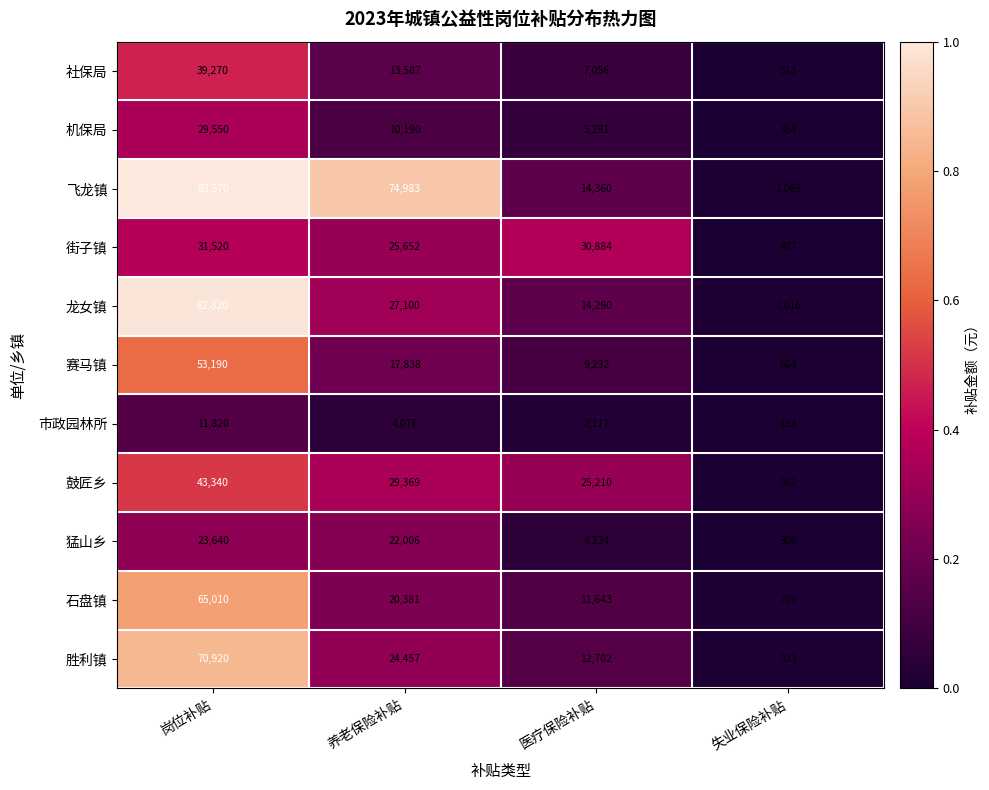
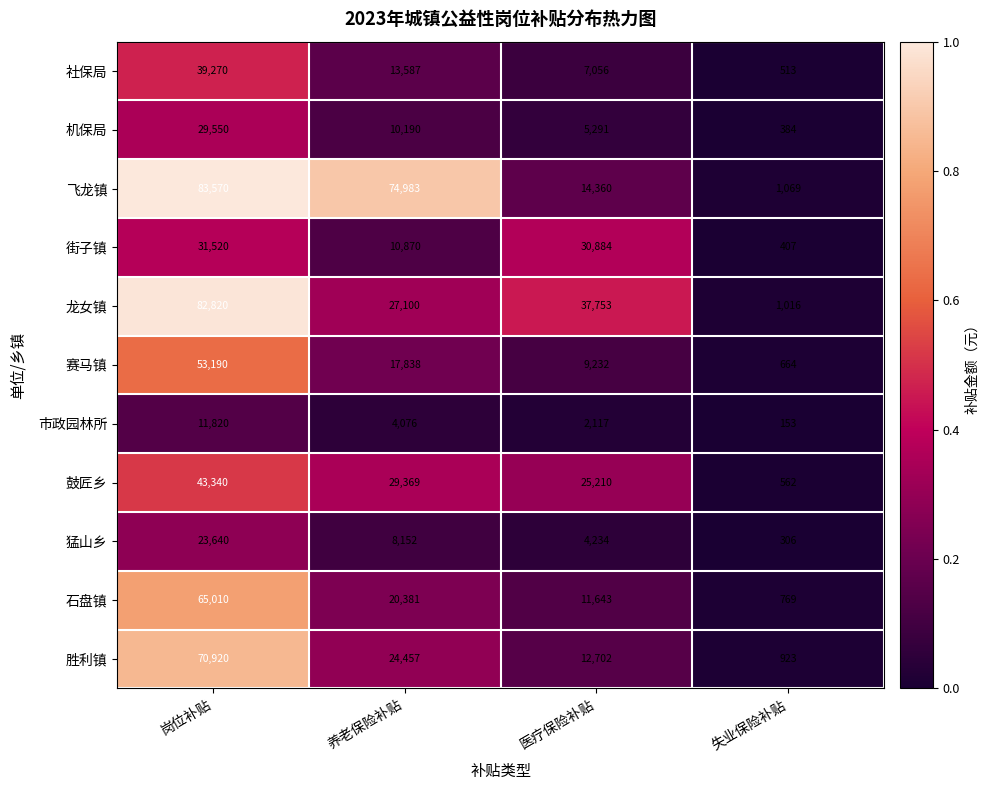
  {
    "社保局": {
      "岗位补贴": "39,270",
      "养老保险补贴": "13,587",
      "医疗保险补贴": "7,056",
      "失业保险补贴": "513"
    },
    "机保局": {
      "岗位补贴": "29,550",
      "养老保险补贴": "10,190",
      "医疗保险补贴": "5,291",
      "失业保险补贴": "384"
    },
    "飞龙镇": {
      "养老保险补贴": "74,983",
      "医疗保险补贴": "14,360",
      "失业保险补贴": "1,069"
    },
    "街子镇": {
      "岗位补贴": "31,520",
-     "养老保险补贴": "25,652",
+     "养老保险补贴": "10,870",
      "医疗保险补贴": "30,884",
      "失业保险补贴": "407"
    },
    "龙女镇": {
      "养老保险补贴": "27,100",
-     "医疗保险补贴": "14,290",
+     "医疗保险补贴": "37,753",
      "失业保险补贴": "1,016"
    },
    "赛马镇": {
      "岗位补贴": "53,190",
      "养老保险补贴": "17,838",
      "医疗保险补贴": "9,232",
      "失业保险补贴": "664"
    },
    "市政园林所": {
      "岗位补贴": "11,820",
      "养老保险补贴": "4,076",
      "医疗保险补贴": "2,117",
      "失业保险补贴": "153"
    },
    "鼓匠乡": {
      "岗位补贴": "43,340",
      "养老保险补贴": "29,369",
      "医疗保险补贴": "25,210",
      "失业保险补贴": "562"
    },
    "猛山乡": {
      "岗位补贴": "23,640",
-     "养老保险补贴": "22,006",
+     "养老保险补贴": "8,152",
      "医疗保险补贴": "4,234",
      "失业保险补贴": "306"
    },
    "石盘镇": {
      "岗位补贴": "65,010",
      "养老保险补贴": "20,381",
      "医疗保险补贴": "11,643",
      "失业保险补贴": "769"
    },
    "胜利镇": {
      "岗位补贴": "70,920",
      "养老保险补贴": "24,457",
      "医疗保险补贴": "12,702",
      "失业保险补贴": "923"
    }
  }
